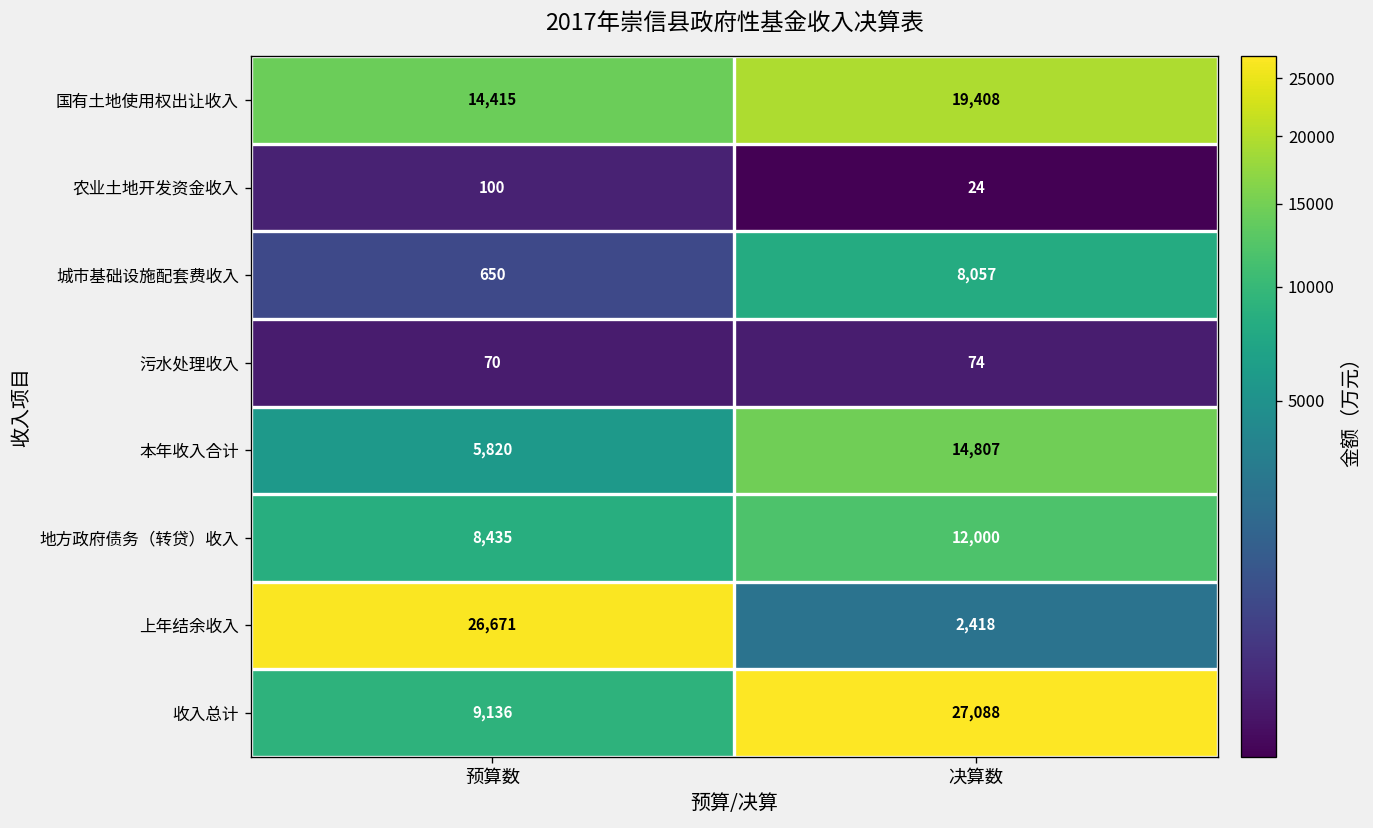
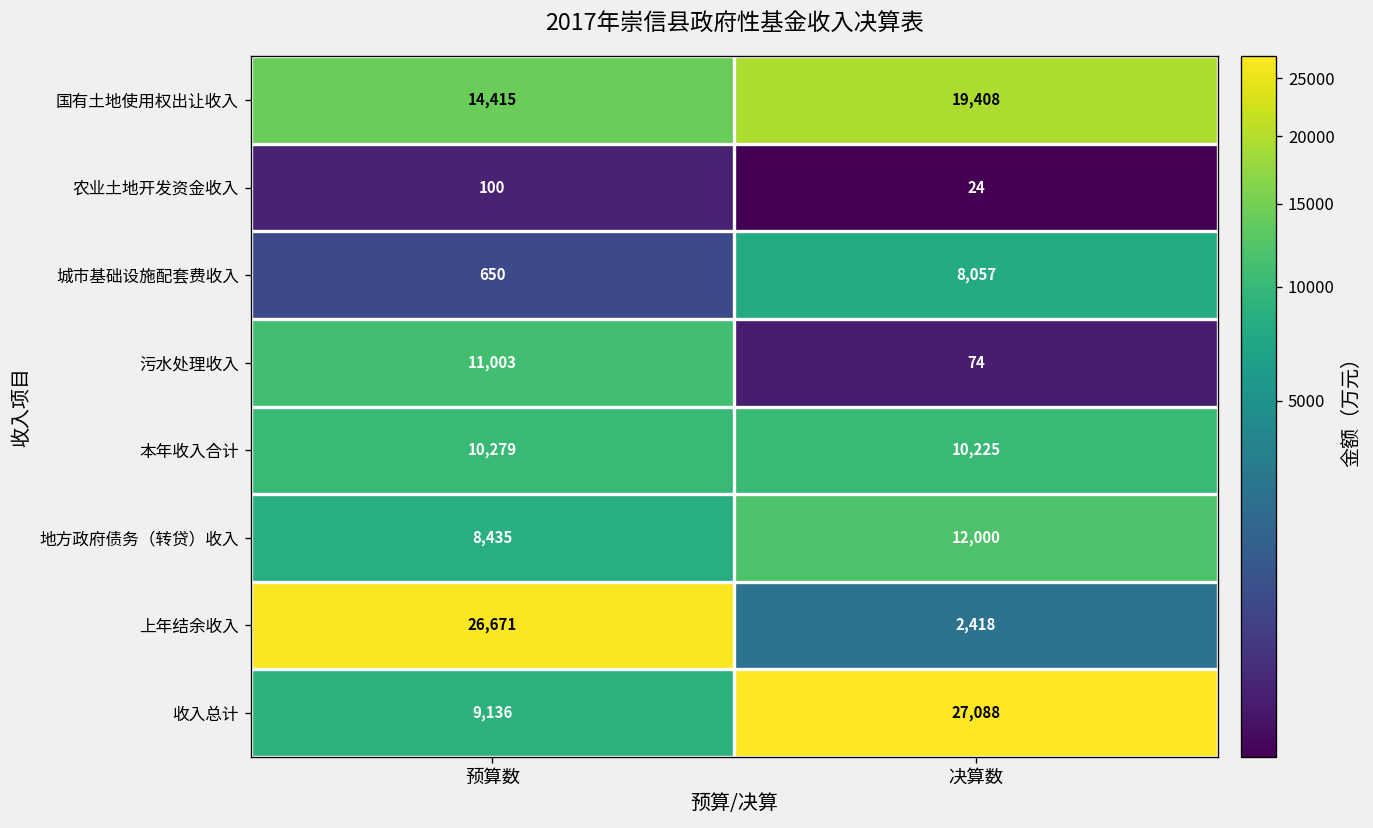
  {
    "国有土地使用权出让收入": {
      "预算数": "14,415",
      "决算数": "19,408"
    },
    "农业土地开发资金收入": {
      "预算数": "100",
      "决算数": "24"
    },
    "城市基础设施配套费收入": {
      "预算数": "650",
      "决算数": "8,057"
    },
    "污水处理收入": {
-     "预算数": "70",
+     "预算数": "11,003",
      "决算数": "74"
    },
    "本年收入合计": {
-     "预算数": "5,820",
-     "决算数": "14,807"
+     "预算数": "10,279",
+     "决算数": "10,225"
    },
    "地方政府债务（转贷）收入": {
      "预算数": "8,435",
      "决算数": "12,000"
    },
    "上年结余收入": {
      "预算数": "26,671",
      "决算数": "2,418"
    },
    "收入总计": {
      "预算数": "9,136",
      "决算数": "27,088"
    }
  }
